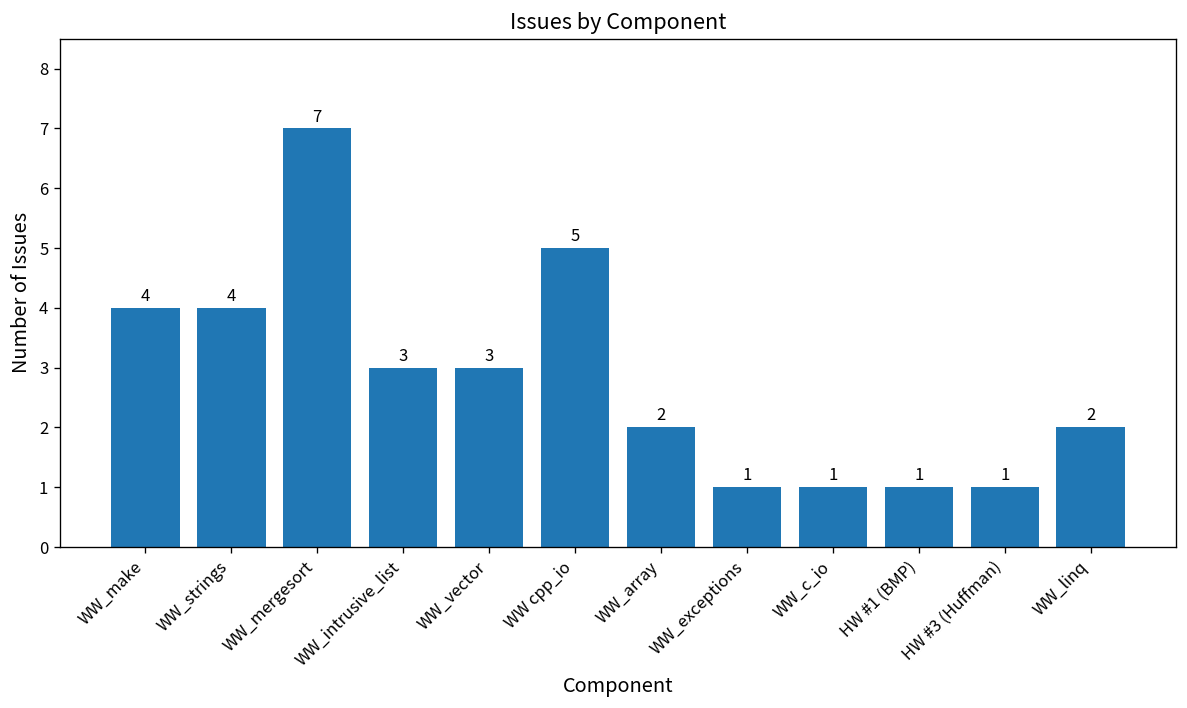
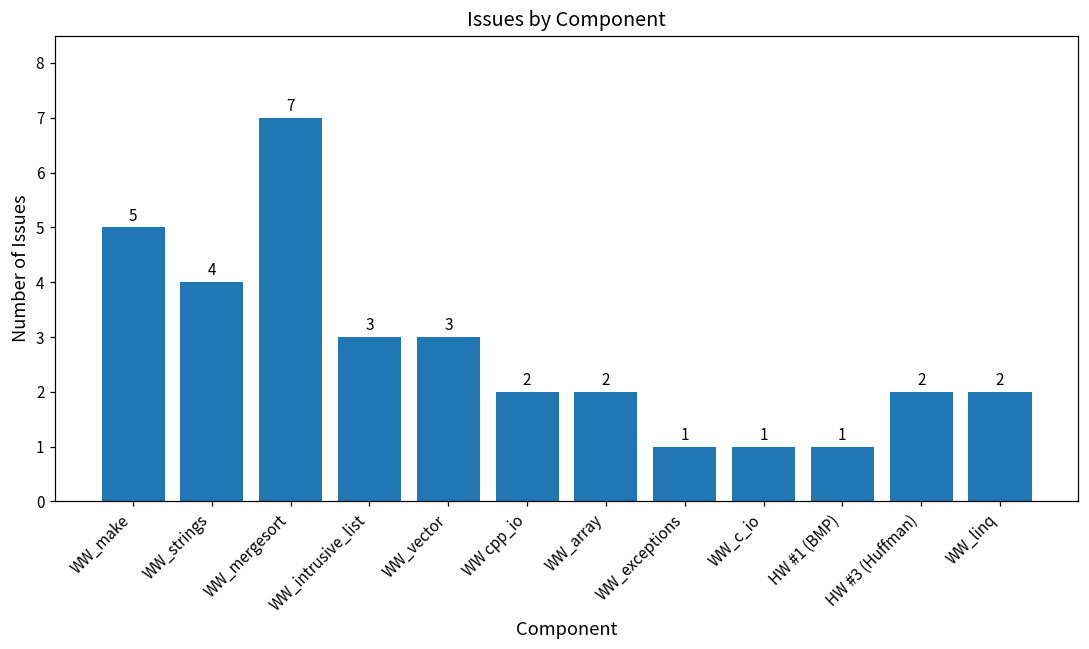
  {
-   "WW_make": 4,
+   "WW_make": 5,
    "WW_strings": 4,
    "WW_mergesort": 7,
    "WW_intrusive_list": 3,
    "WW_vector": 3,
-   "WW cpp_io": 5,
+   "WW cpp_io": 2,
    "WW_array": 2,
    "WW_exceptions": 1,
    "WW_c_io": 1,
    "HW #1 (BMP)": 1,
-   "HW #3 (Huffman)": 1,
+   "HW #3 (Huffman)": 2,
    "WW_linq": 2
  }
